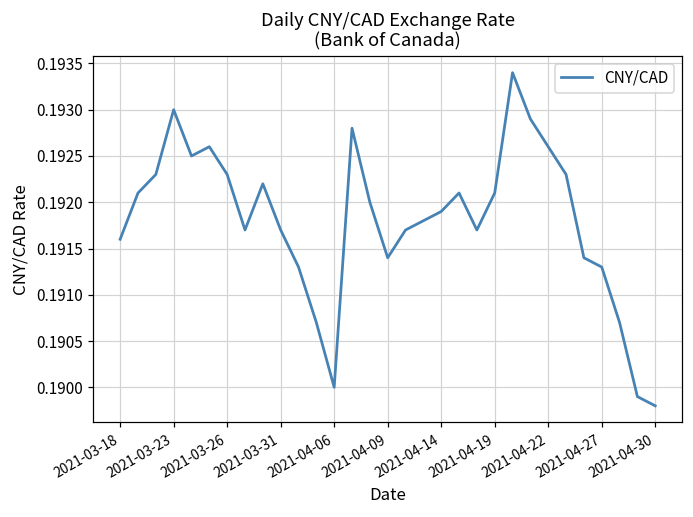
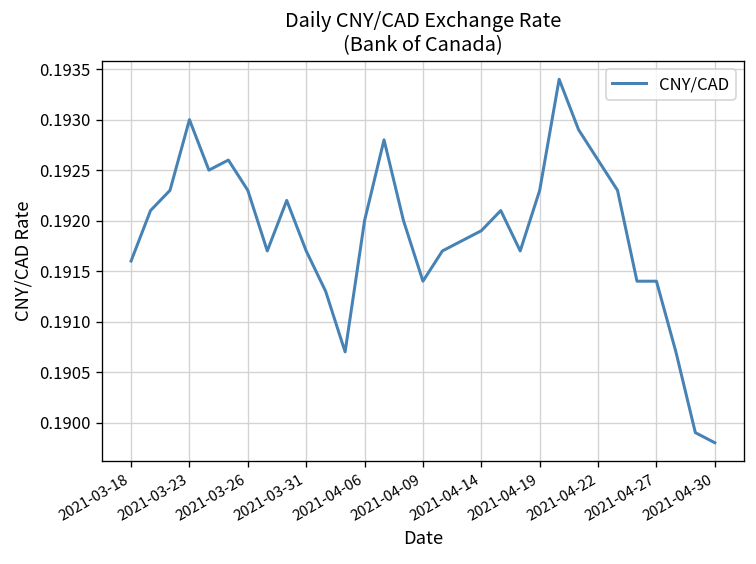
  {
    "2021-03-18": 0.1916,
    "2021-03-23": 0.1930,
    "2021-03-26": 0.1923,
    "2021-03-31": 0.1917,
-   "2021-04-06": 0.190,
+   "2021-04-06": 0.192,
    "2021-04-09": 0.1914,
    "2021-04-14": 0.1919,
-   "2021-04-19": 0.1921,
+   "2021-04-19": 0.1923,
    "2021-04-22": 0.1926,
-   "2021-04-27": 0.1913,
+   "2021-04-27": 0.1914,
    "2021-04-30": 0.1898
  }
